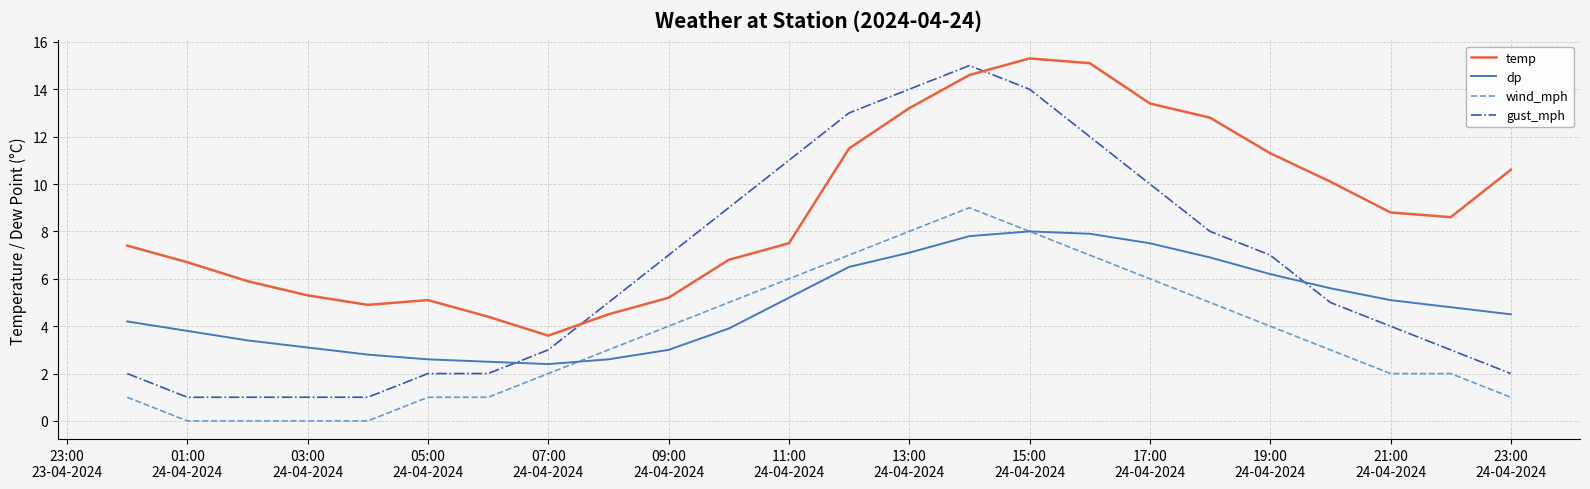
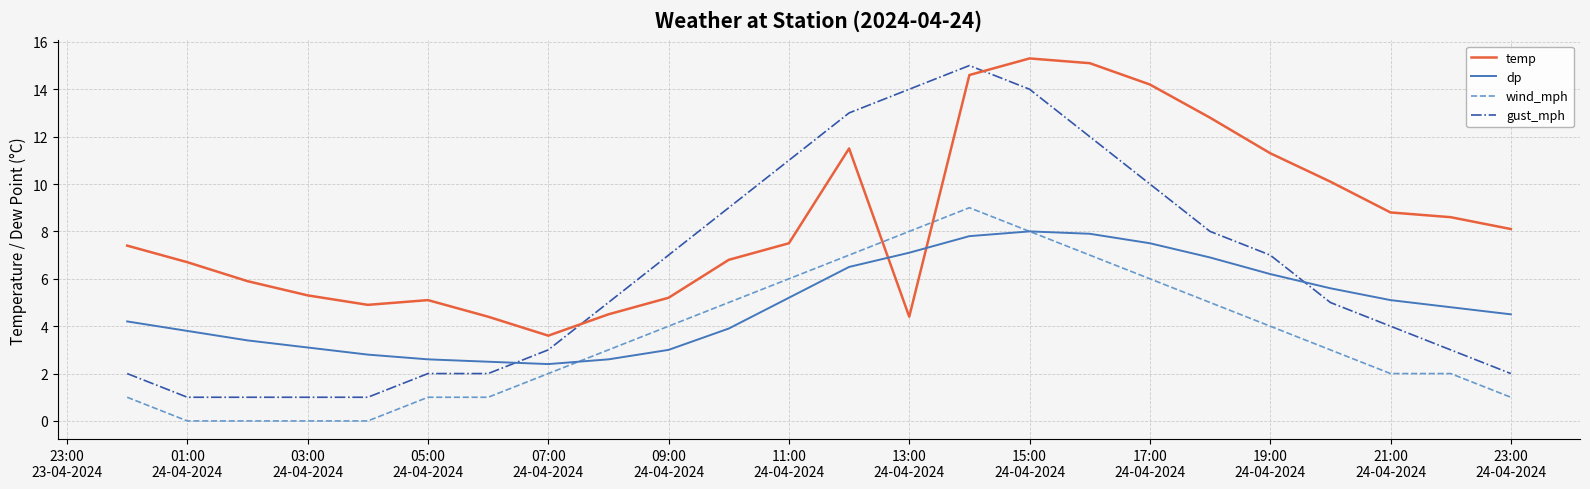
  {
    "temp": {
      "01:00 24-04-2024": 6.7,
      "03:00 24-04-2024": 5.3,
      "05:00 24-04-2024": 5.1,
      "07:00 24-04-2024": 3.6,
      "09:00 24-04-2024": 5.2,
      "11:00 24-04-2024": 7.5,
-     "13:00 24-04-2024": 13.2,
+     "13:00 24-04-2024": 4.4,
      "15:00 24-04-2024": 15.3,
-     "17:00 24-04-2024": 13.4,
+     "17:00 24-04-2024": 14.2,
      "19:00 24-04-2024": 11.3,
      "21:00 24-04-2024": 8.8,
-     "23:00 24-04-2024": 10.6
+     "23:00 24-04-2024": 8.1
    }
  }
